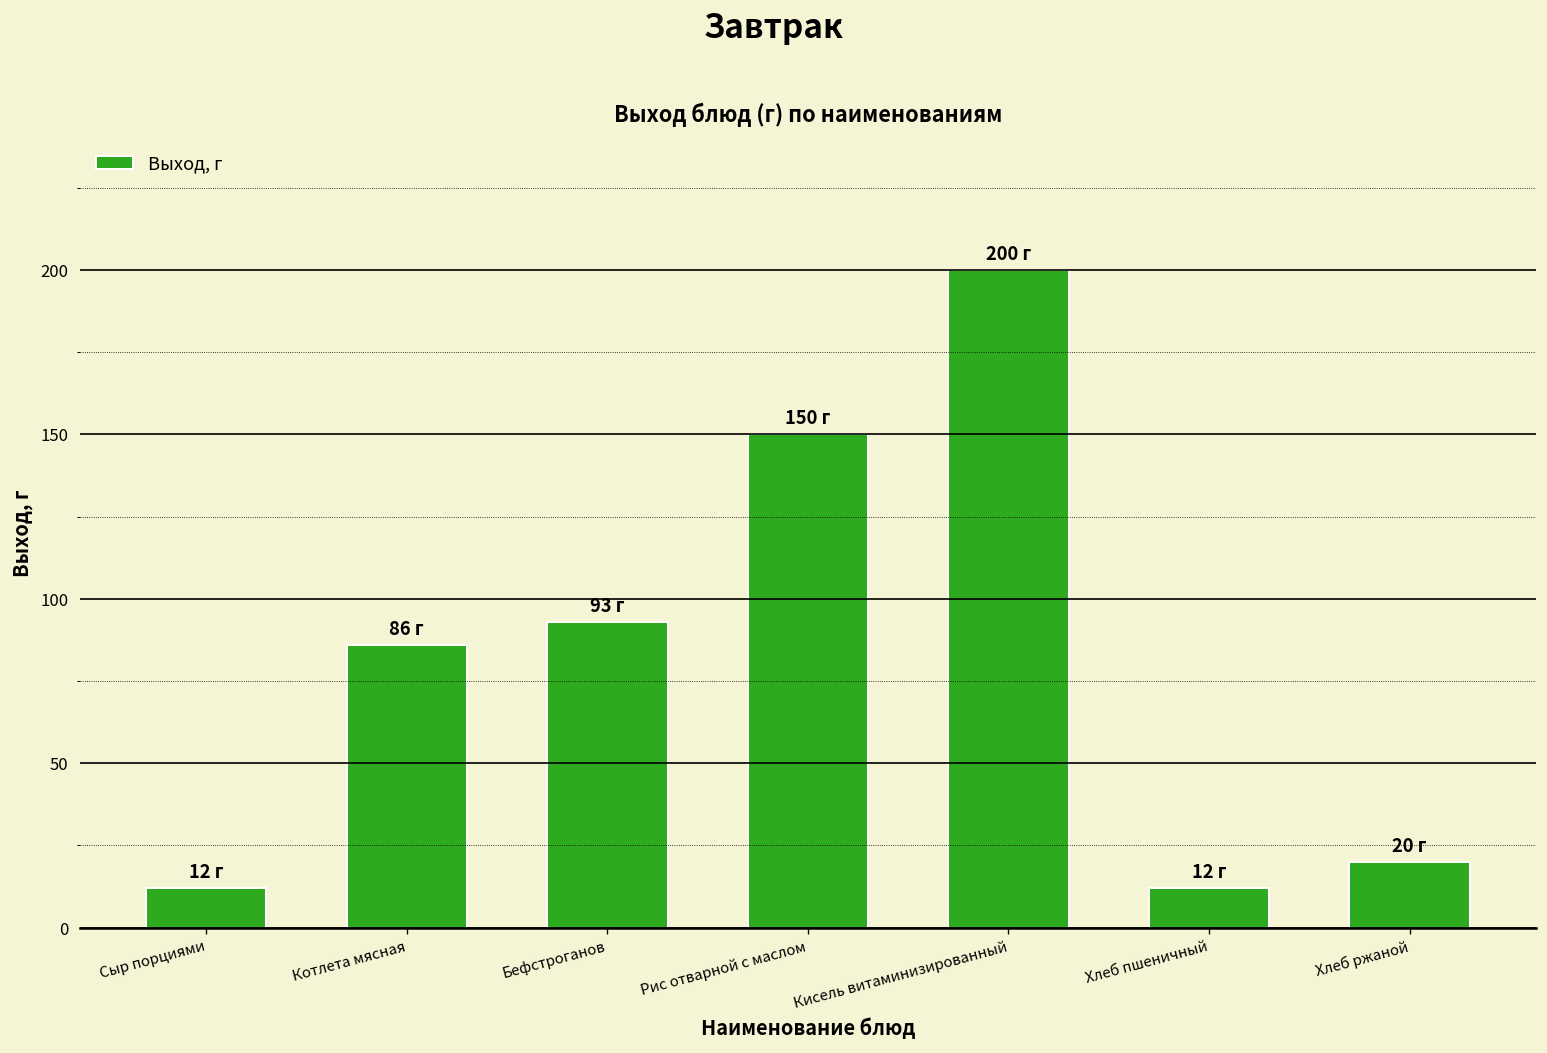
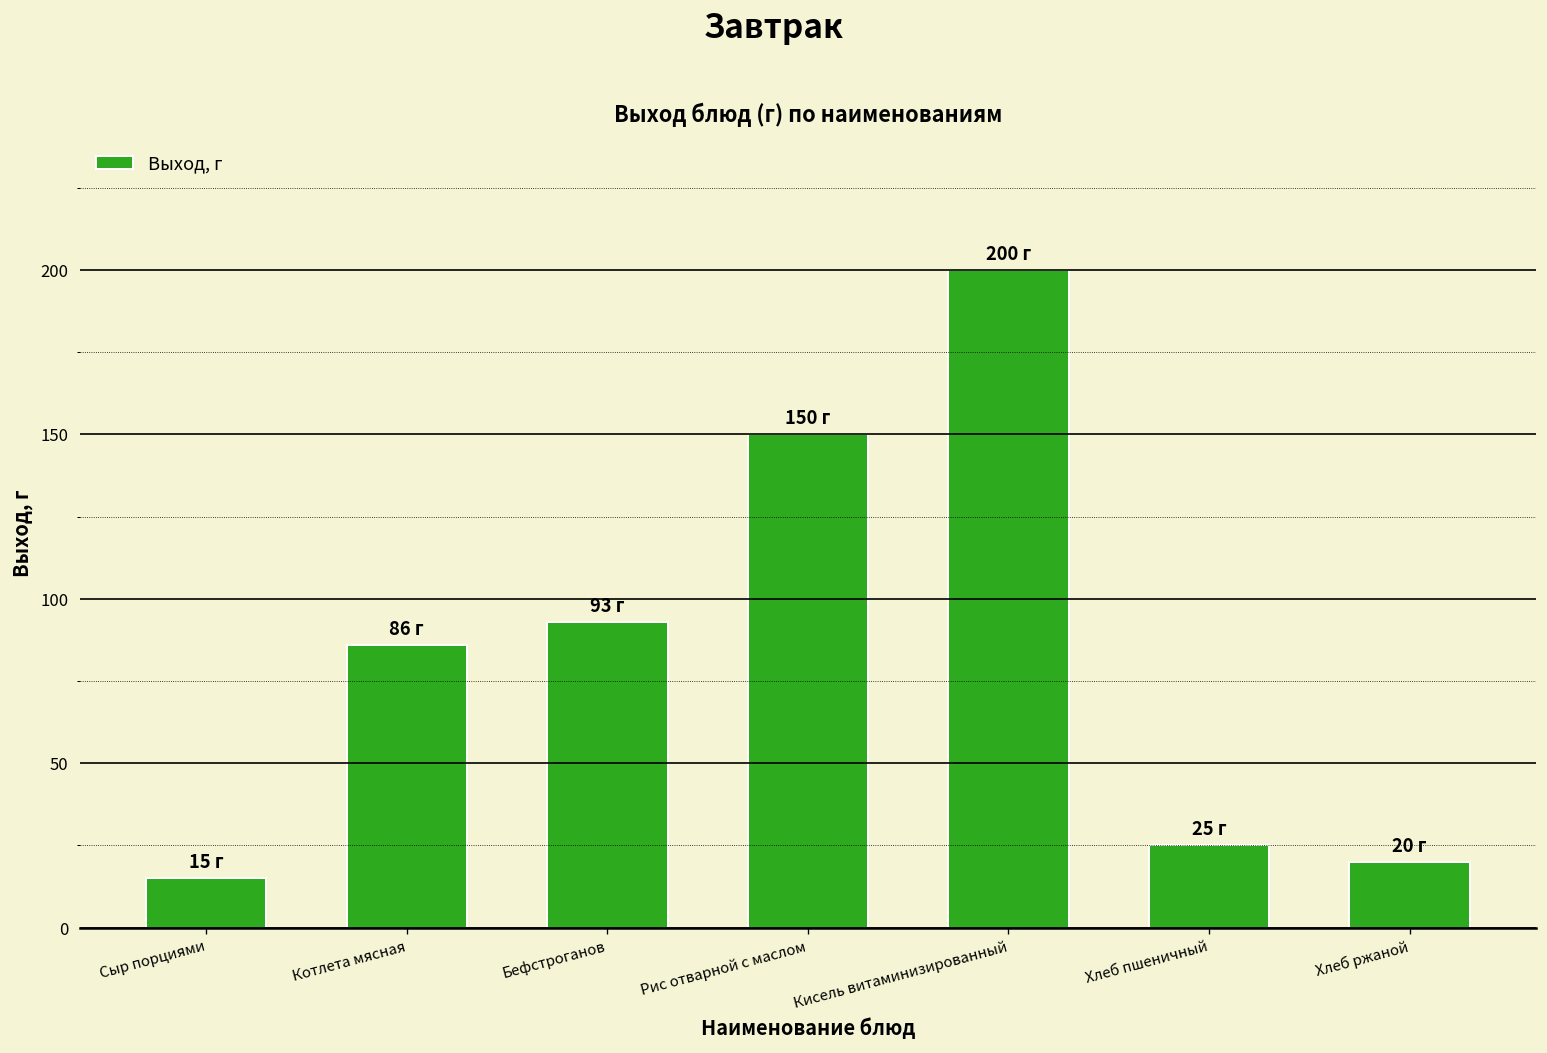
  {
-   "Сыр порциями": 12,
+   "Сыр порциями": 15,
    "Котлета мясная": 86,
    "Бефстроганов": 93,
    "Рис отварной с маслом": 150,
    "Кисель витаминизированный": 200,
-   "Хлеб пшеничный": 12,
+   "Хлеб пшеничный": 25,
    "Хлеб ржаной": 20
  }
